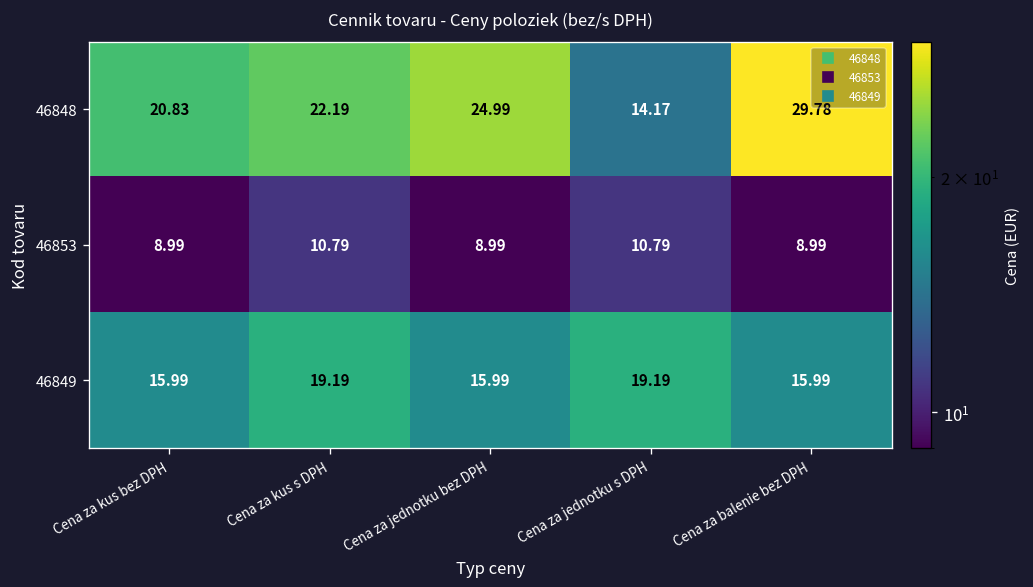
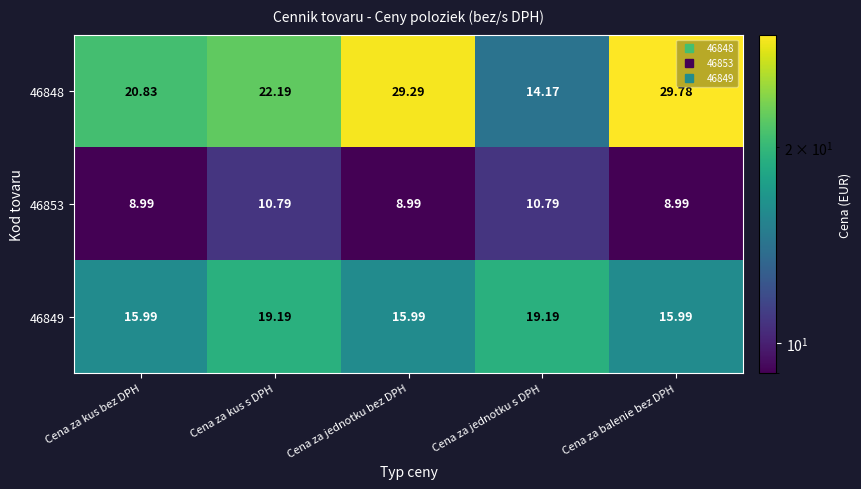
  {
    "46848": {
      "Cena za kus bez DPH": 20.83,
      "Cena za kus s DPH": 22.19,
-     "Cena za jednotku bez DPH": 24.99,
+     "Cena za jednotku bez DPH": 29.29,
      "Cena za jednotku s DPH": 14.17
    },
    "46853": {
      "Cena za kus bez DPH": 8.99,
      "Cena za kus s DPH": 10.79,
      "Cena za jednotku bez DPH": 8.99,
      "Cena za jednotku s DPH": 10.79,
      "Cena za balenie bez DPH": 8.99
    },
    "46849": {
      "Cena za kus bez DPH": 15.99,
      "Cena za kus s DPH": 19.19,
      "Cena za jednotku bez DPH": 15.99,
      "Cena za jednotku s DPH": 19.19,
      "Cena za balenie bez DPH": 15.99
    }
  }
